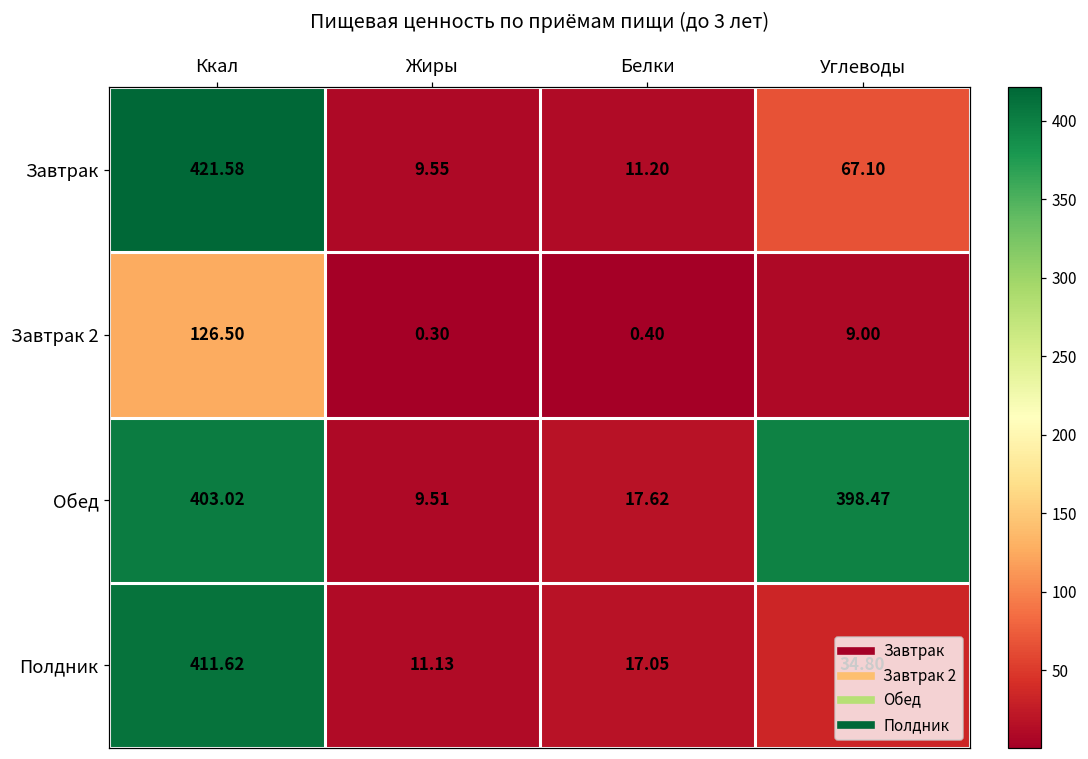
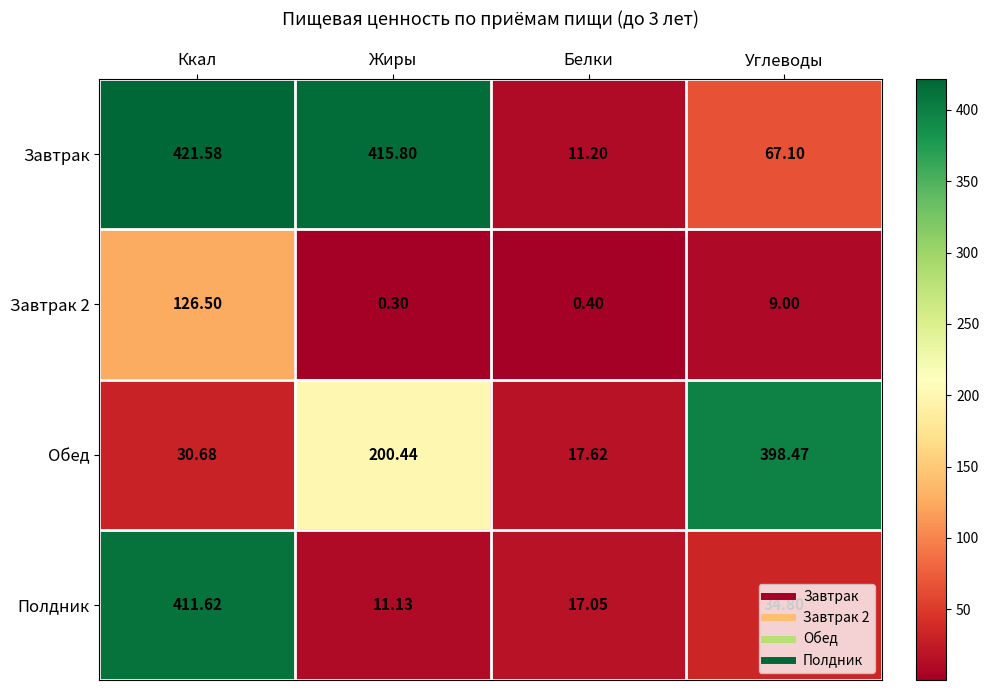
  {
    "Завтрак": {
      "Ккал": 421.58,
-     "Жиры": 9.55,
+     "Жиры": 415.80,
      "Белки": 11.20,
      "Углеводы": 67.10
    },
    "Завтрак 2": {
      "Ккал": 126.50,
      "Жиры": 0.30,
      "Белки": 0.40,
      "Углеводы": 9.00
    },
    "Обед": {
-     "Ккал": 403.02,
-     "Жиры": 9.51,
+     "Ккал": 30.68,
+     "Жиры": 200.44,
      "Белки": 17.62,
      "Углеводы": 398.47
    },
    "Полдник": {
      "Ккал": 411.62,
      "Жиры": 11.13,
      "Белки": 17.05
    }
  }
